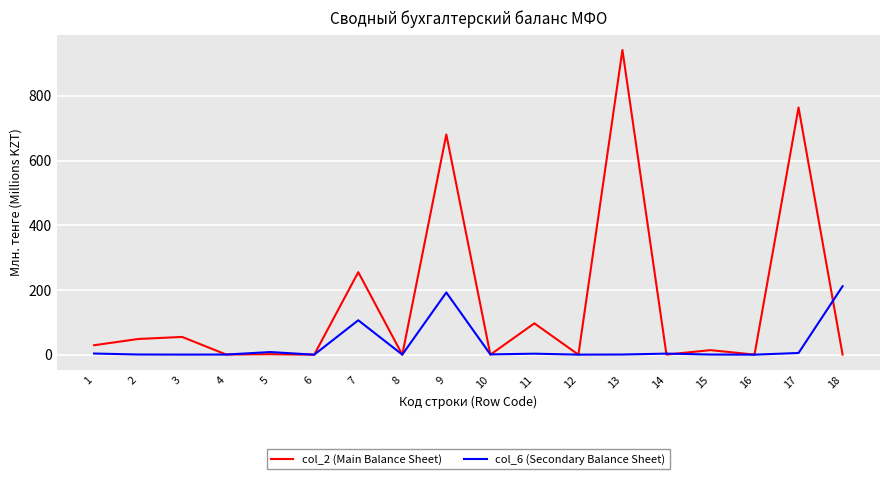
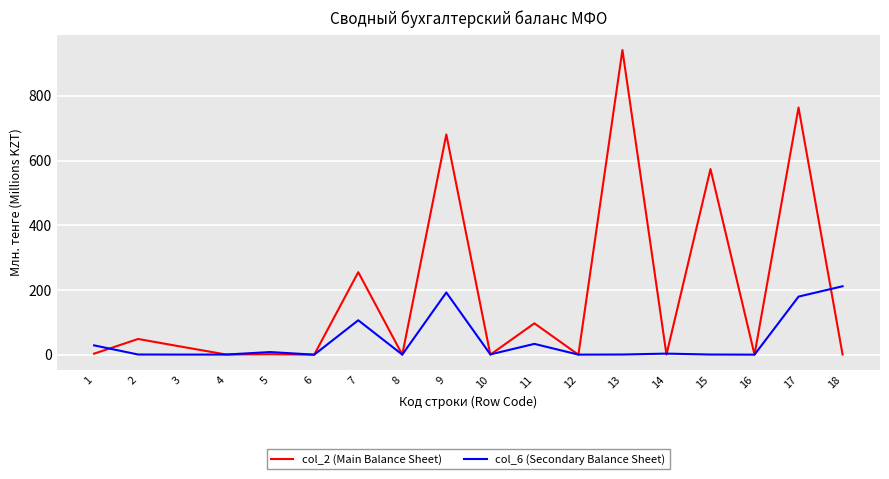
  {
    "col_2 (Main Balance Sheet)": {
-     "1": 30,
+     "1": 0,
      "2": 50,
-     "3": 50,
+     "3": 20,
      "7": 260,
      "9": 680,
      "11": 100,
      "13": 940,
-     "15": 10,
+     "15": 570,
      "17": 760,
      "18": 0
    },
    "col_6 (Secondary Balance Sheet)": {
-     "1": 0,
+     "1": 30,
      "2": 0,
      "3": 0,
      "7": 110,
      "9": 190,
-     "11": 0,
+     "11": 30,
      "13": 0,
      "15": 0,
-     "17": 10,
+     "17": 180,
      "18": 210
    }
  }
